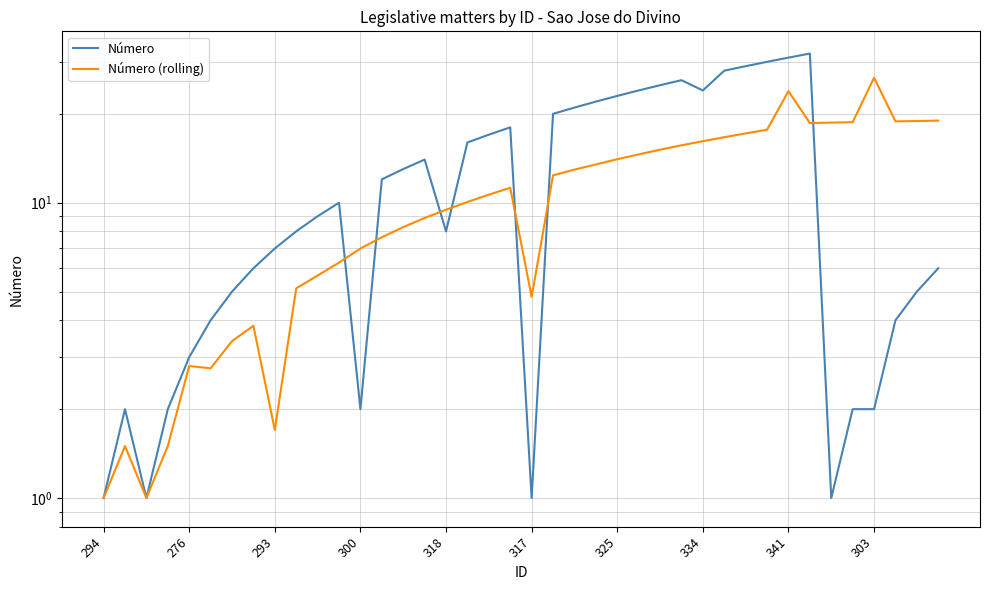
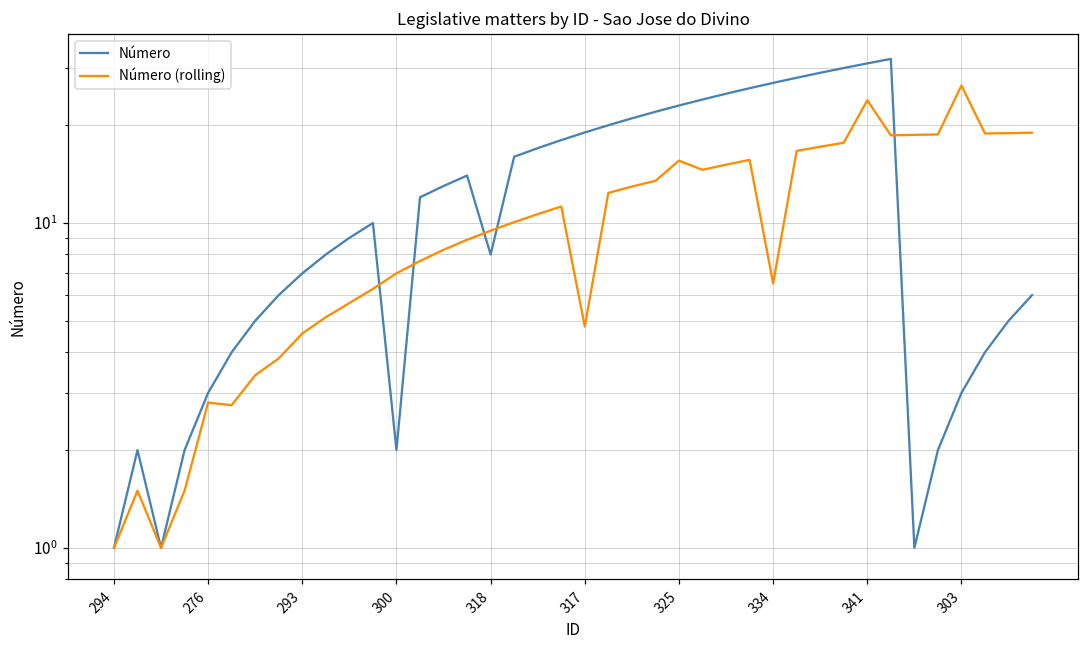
  {
    "Número": {
      "276": 3,
      "293": 7,
      "300": 2,
      "318": 8,
-     "317": 1,
+     "317": 19,
      "325": 23,
-     "334": 24,
+     "334": 27,
      "341": 31,
-     "303": 2
+     "303": 3
    },
    "Número (rolling)": {
      "276": 2.8,
-     "293": 1.7,
+     "293": 4.6,
      "300": 7.0,
      "318": 9.5,
      "317": 4.8,
-     "325": 14,
-     "334": 16,
+     "325": 16,
+     "334": 6.5,
      "341": 24,
      "303": 27
    }
  }
